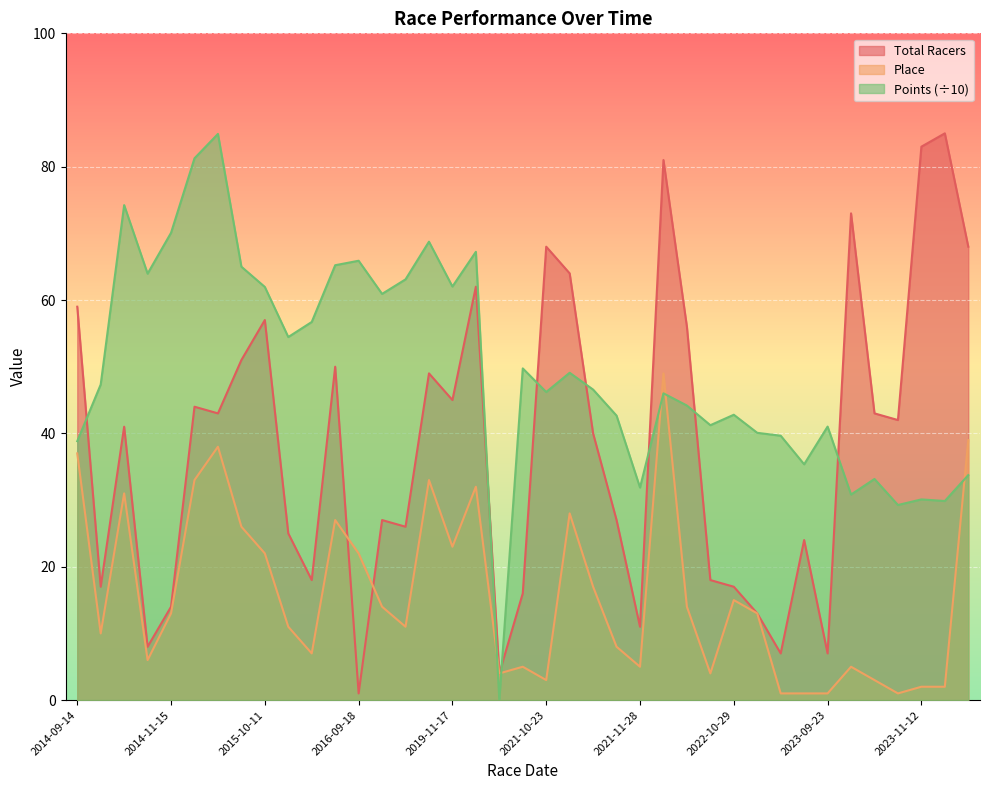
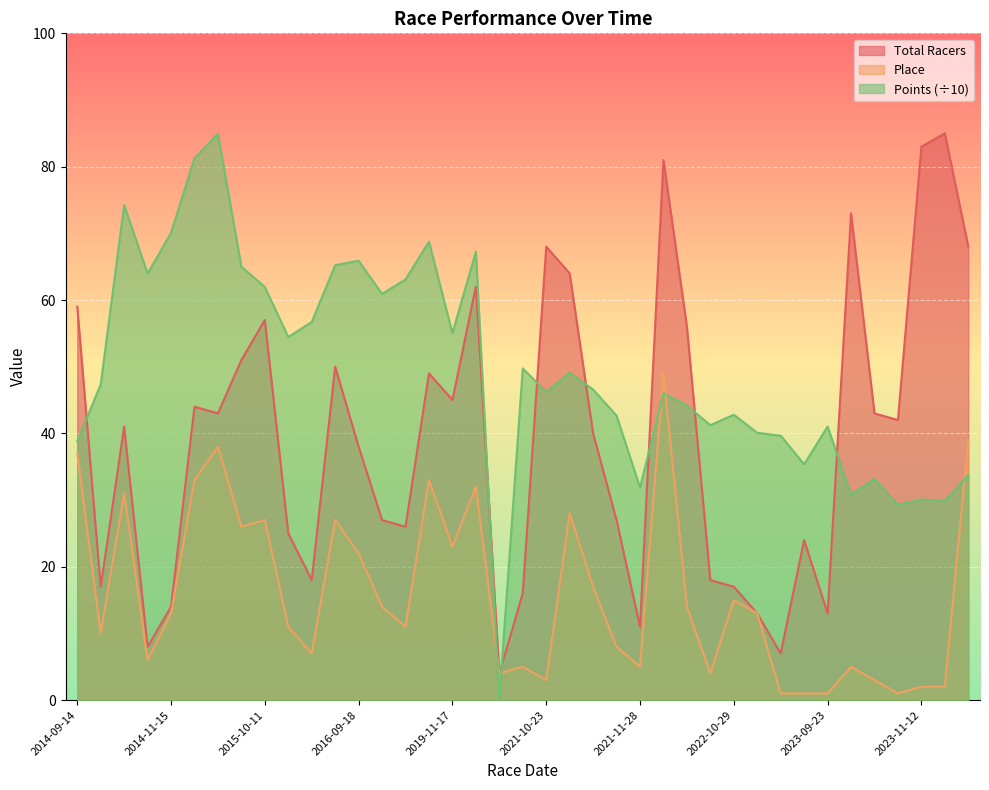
  {
    "Total Racers": {
      "2014-09-14": 59,
      "2014-11-15": 14,
      "2015-10-11": 57,
-     "2016-09-18": 1,
+     "2016-09-18": 38,
      "2019-11-17": 45,
      "2021-10-23": 68,
      "2021-11-28": 11,
      "2022-10-29": 17,
-     "2023-09-23": 7,
+     "2023-09-23": 13,
      "2023-11-12": 83
    },
    "Place": {
      "2014-09-14": 37,
      "2014-11-15": 13,
-     "2015-10-11": 22,
+     "2015-10-11": 27,
      "2016-09-18": 22,
      "2019-11-17": 23,
      "2021-10-23": 3,
      "2021-11-28": 5,
      "2022-10-29": 15,
      "2023-09-23": 1,
      "2023-11-12": 2
    },
    "Points (÷10)": {
      "2014-09-14": 39,
      "2014-11-15": 70,
      "2015-10-11": 62,
      "2016-09-18": 66,
-     "2019-11-17": 62,
+     "2019-11-17": 55,
      "2021-10-23": 46,
      "2021-11-28": 32,
      "2022-10-29": 43,
      "2023-09-23": 41,
      "2023-11-12": 30
    }
  }
